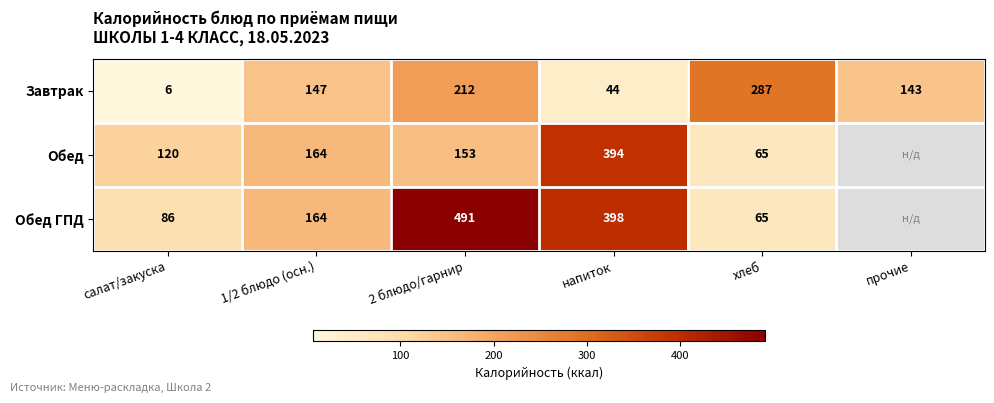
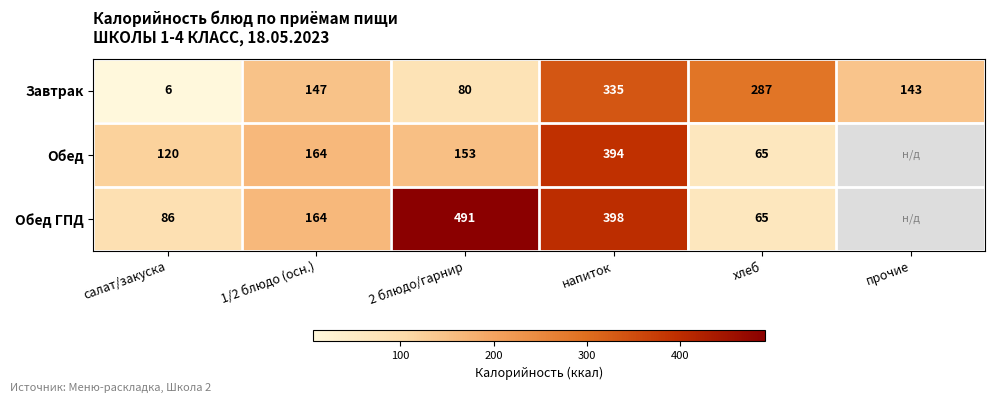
  {
    "Завтрак": {
      "салат/закуска": 6,
      "1/2 блюдо (осн.)": 147,
-     "2 блюдо/гарнир": 212,
-     "напиток": 44,
+     "2 блюдо/гарнир": 80,
+     "напиток": 335,
      "хлеб": 287,
      "прочие": 143
    },
    "Обед": {
      "салат/закуска": 120,
      "1/2 блюдо (осн.)": 164,
      "2 блюдо/гарнир": 153,
      "напиток": 394,
      "хлеб": 65
    },
    "Обед ГПД": {
      "салат/закуска": 86,
      "1/2 блюдо (осн.)": 164,
      "2 блюдо/гарнир": 491,
      "напиток": 398,
      "хлеб": 65
    }
  }
